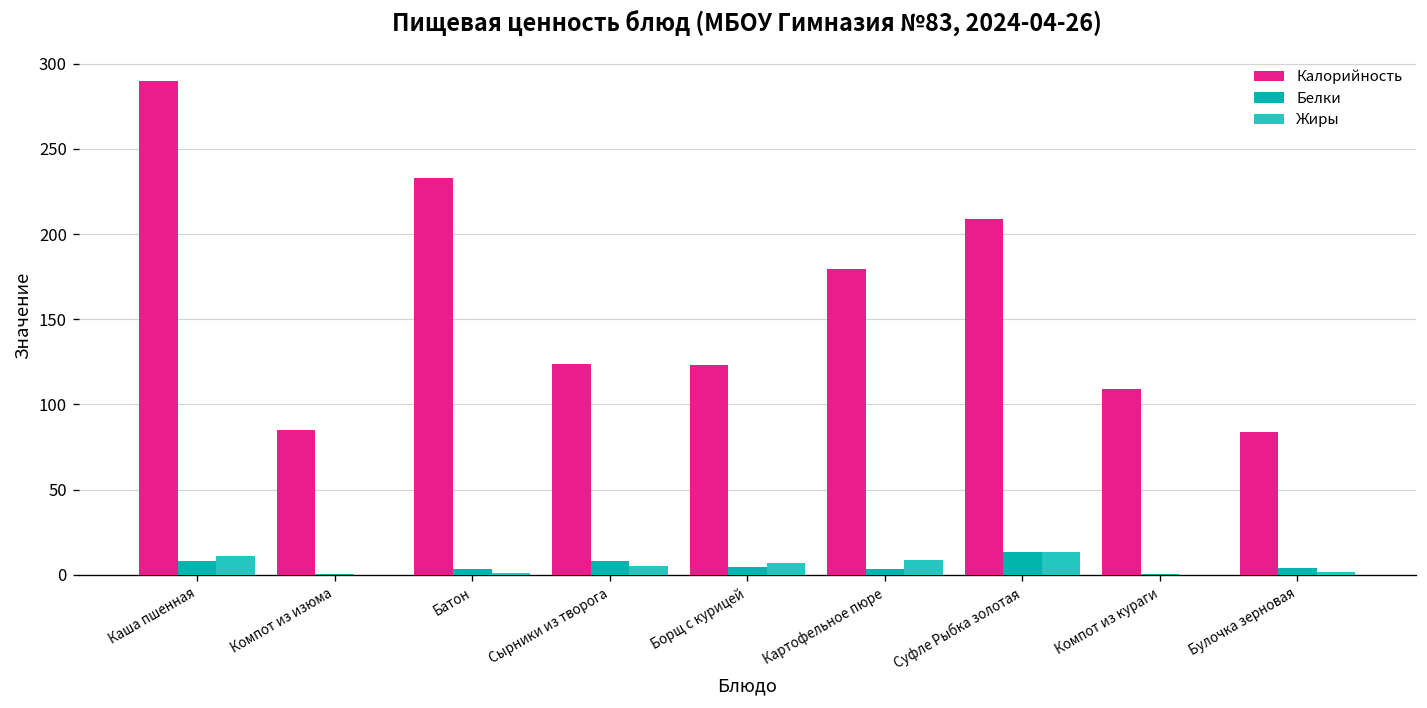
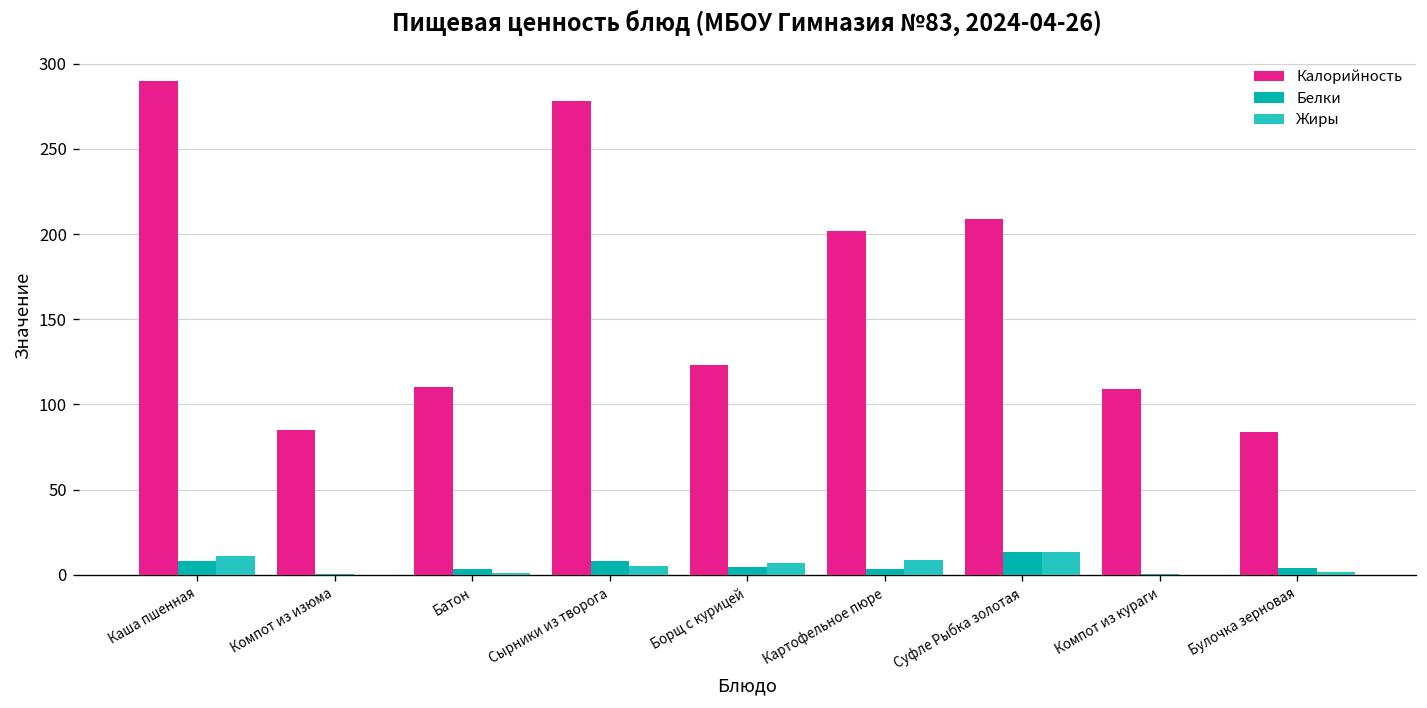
  {
    "Калорийность": {
      "Каша пшенная": 290,
      "Компот из изюма": 85,
-     "Батон": 233,
-     "Сырники из творога": 124,
+     "Батон": 110,
+     "Сырники из творога": 278,
      "Борщ с курицей": 123,
-     "Картофельное пюре": 179,
+     "Картофельное пюре": 202,
      "Суфле Рыбка золотая": 209,
      "Компот из кураги": 109,
      "Булочка зерновая": 84
    }
  }
